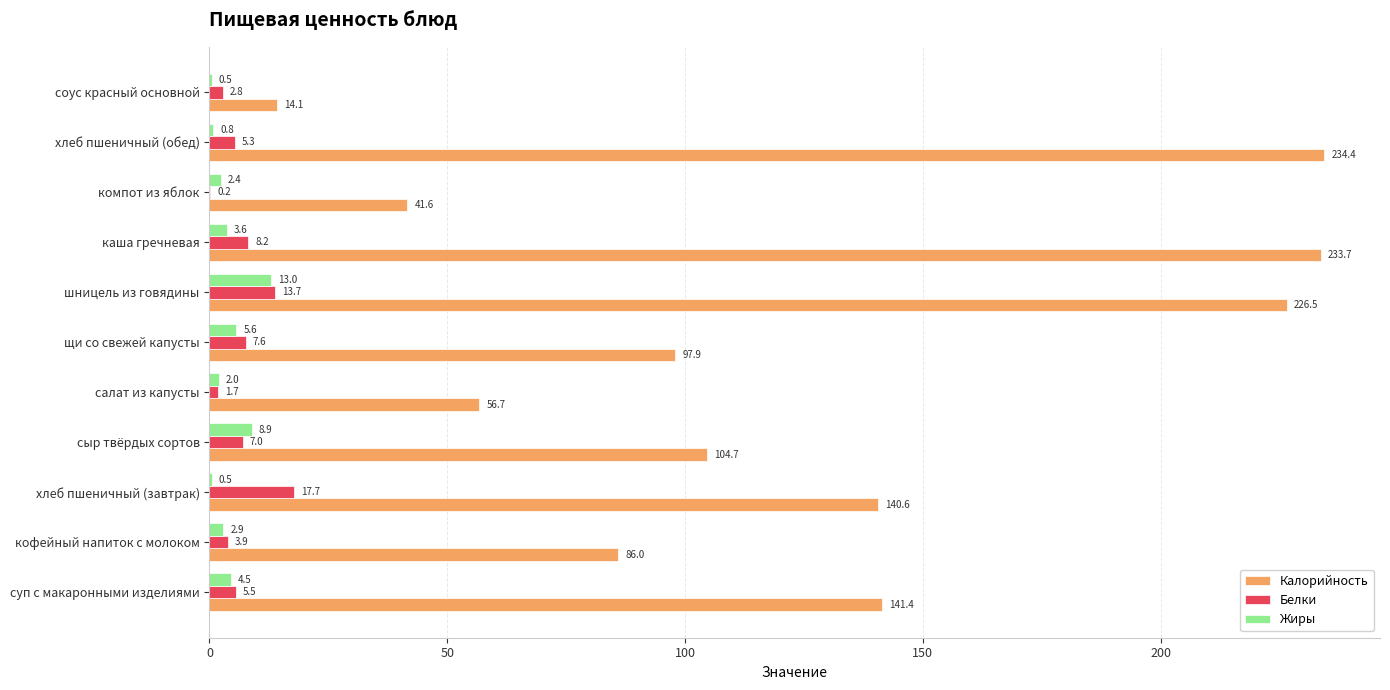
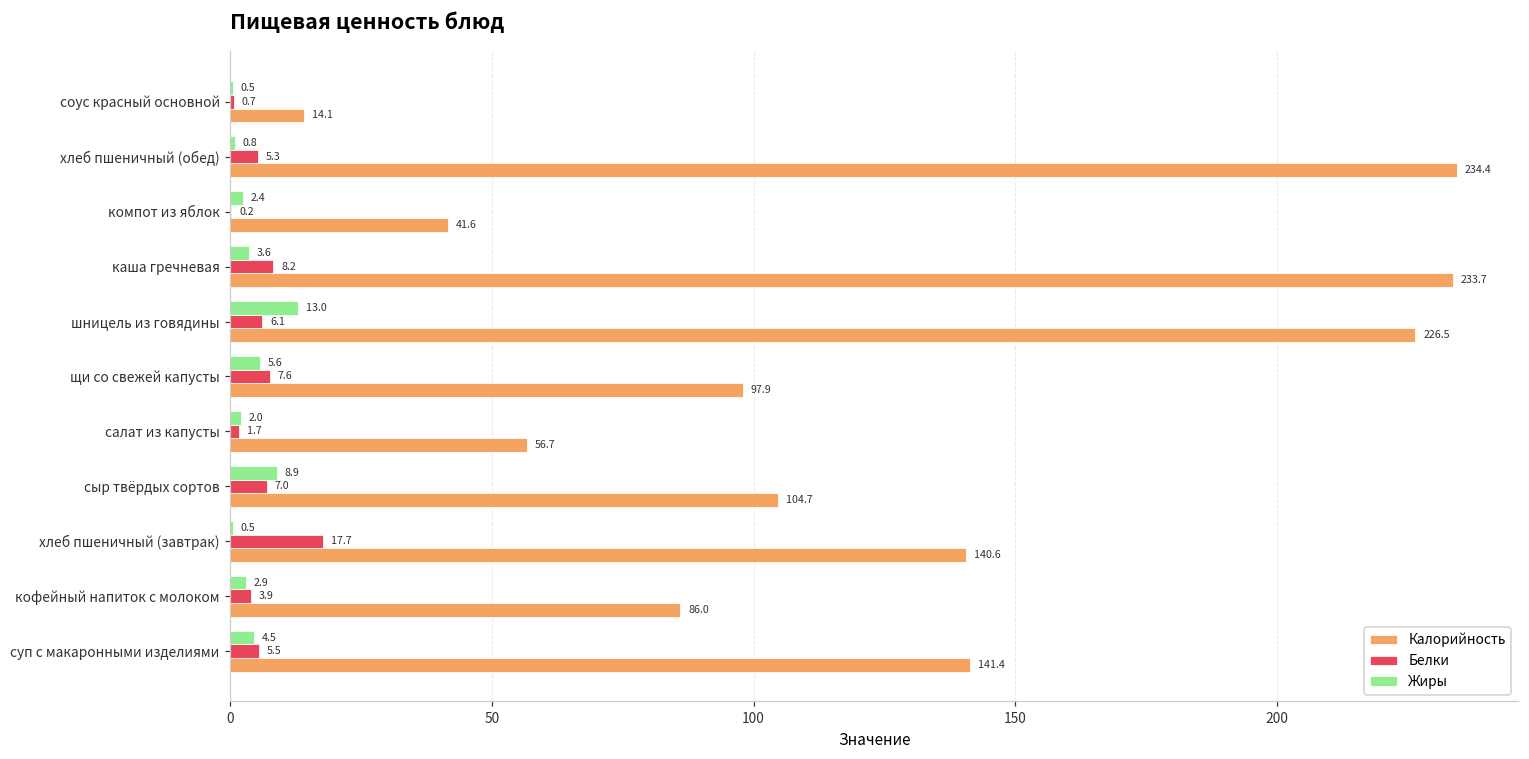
  {
    "Калорийность": {
      "соус красный основной": 14.1,
      "хлеб пшеничный (обед)": 234.4,
      "компот из яблок": 41.6,
      "каша гречневая": 233.7,
      "шницель из говядины": 226.5,
      "щи со свежей капусты": 97.9,
      "салат из капусты": 56.7,
      "сыр твёрдых сортов": 104.7,
      "хлеб пшеничный (завтрак)": 140.6,
      "кофейный напиток с молоком": 86.0,
      "суп с макаронными изделиями": 141.4
    },
    "Белки": {
-     "соус красный основной": 2.8,
+     "соус красный основной": 0.7,
      "хлеб пшеничный (обед)": 5.3,
      "компот из яблок": 0.2,
      "каша гречневая": 8.2,
-     "шницель из говядины": 13.7,
+     "шницель из говядины": 6.1,
      "щи со свежей капусты": 7.6,
      "салат из капусты": 1.7,
      "сыр твёрдых сортов": 7.0,
      "хлеб пшеничный (завтрак)": 17.7,
      "кофейный напиток с молоком": 3.9,
      "суп с макаронными изделиями": 5.5
    },
    "Жиры": {
      "соус красный основной": 0.5,
      "хлеб пшеничный (обед)": 0.8,
      "компот из яблок": 2.4,
      "каша гречневая": 3.6,
      "шницель из говядины": 13.0,
      "щи со свежей капусты": 5.6,
      "салат из капусты": 2.0,
      "сыр твёрдых сортов": 8.9,
      "хлеб пшеничный (завтрак)": 0.5,
      "кофейный напиток с молоком": 2.9,
      "суп с макаронными изделиями": 4.5
    }
  }
